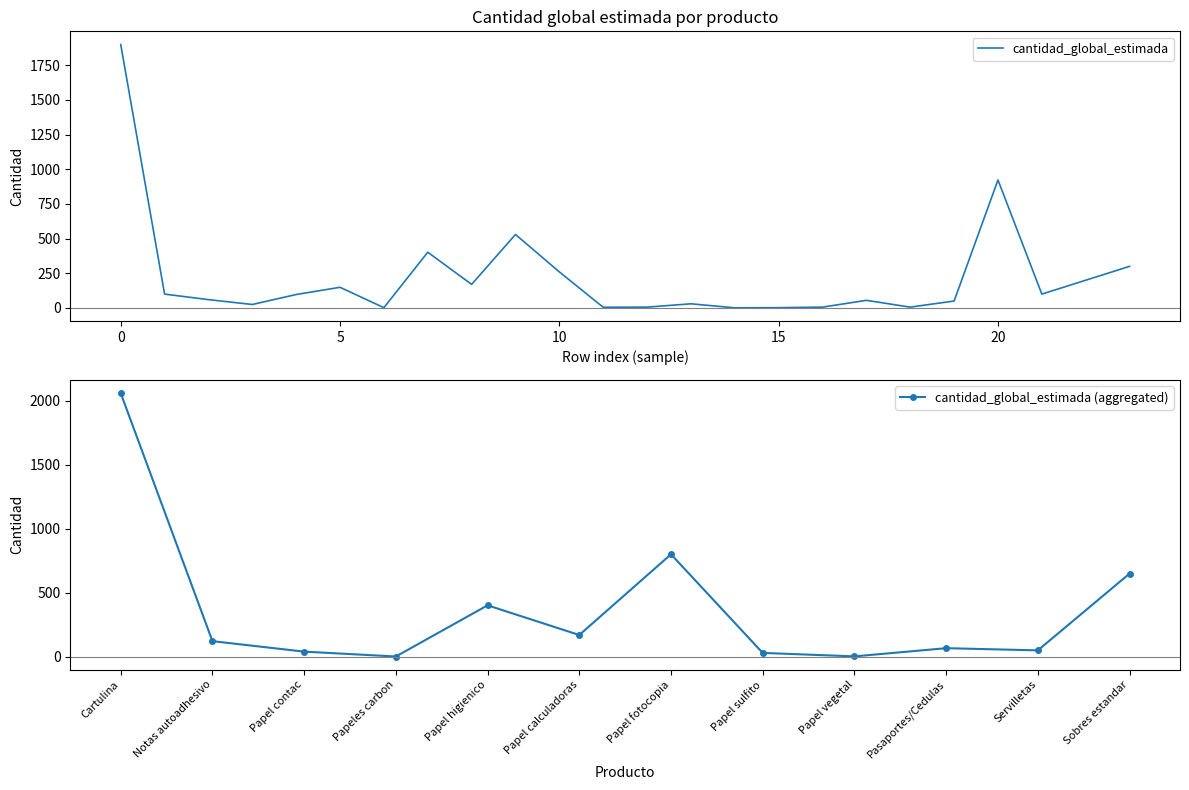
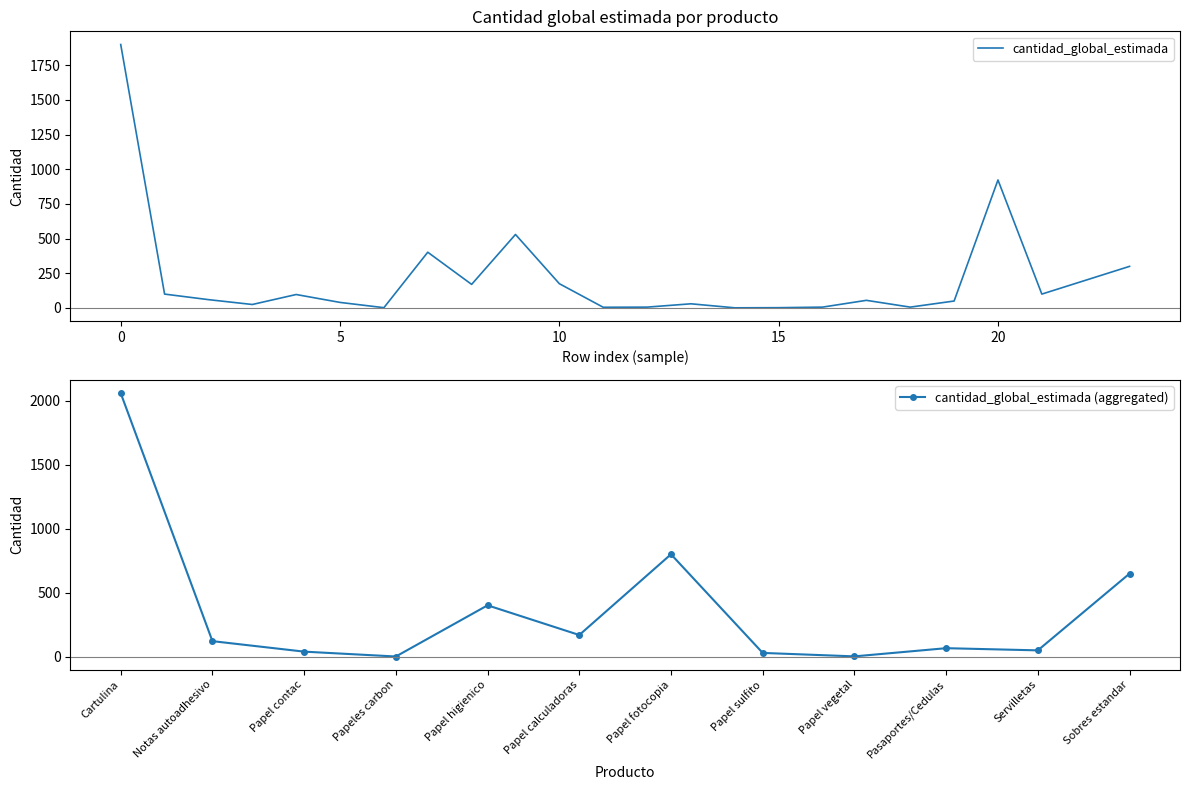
  {
    "Cantidad global estimada por producto": {
      "0": 1900,
-     "5": 150,
-     "10": 260,
+     "5": 40,
+     "10": 180,
      "15": 0,
      "20": 920
    }
  }
